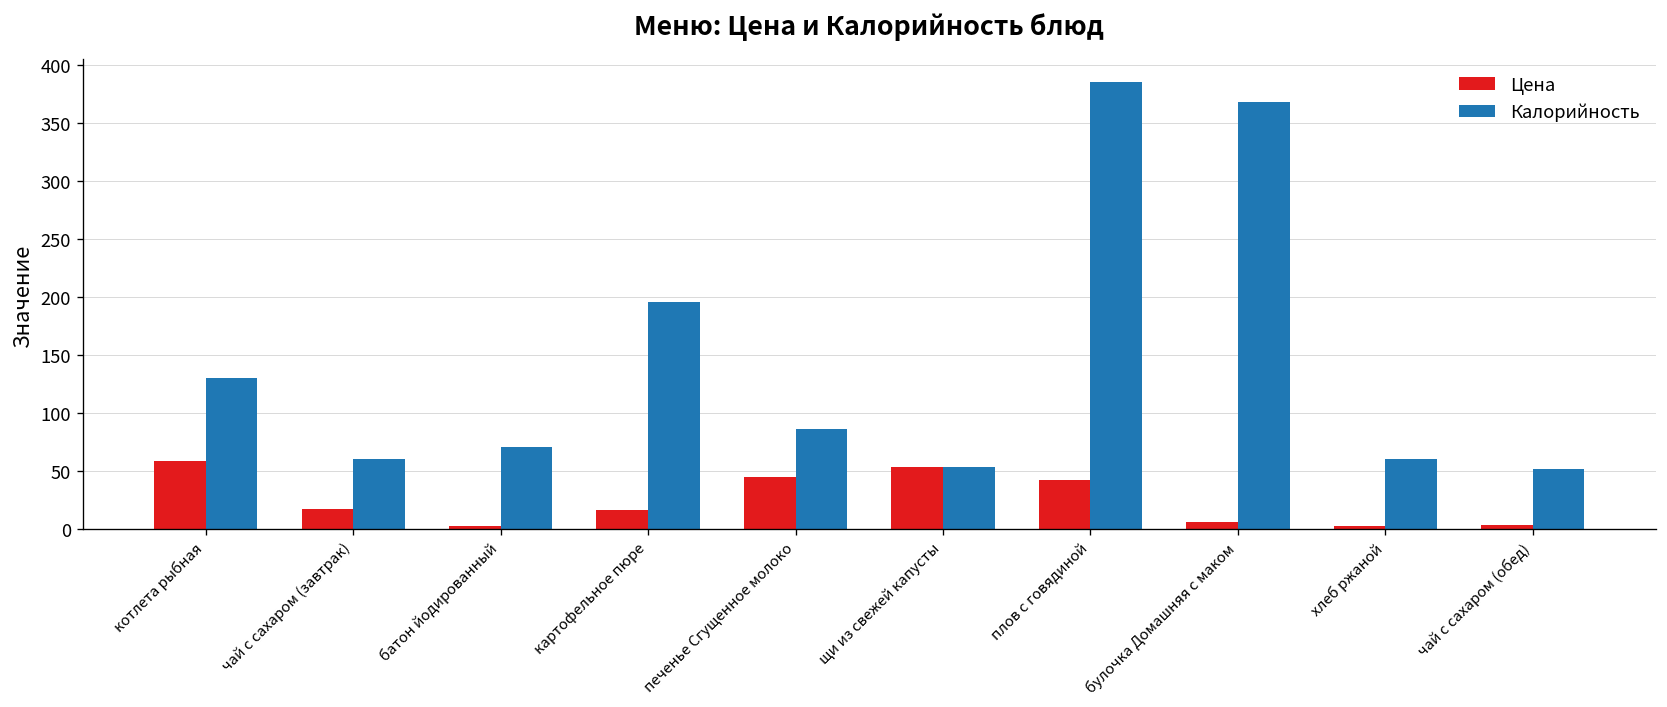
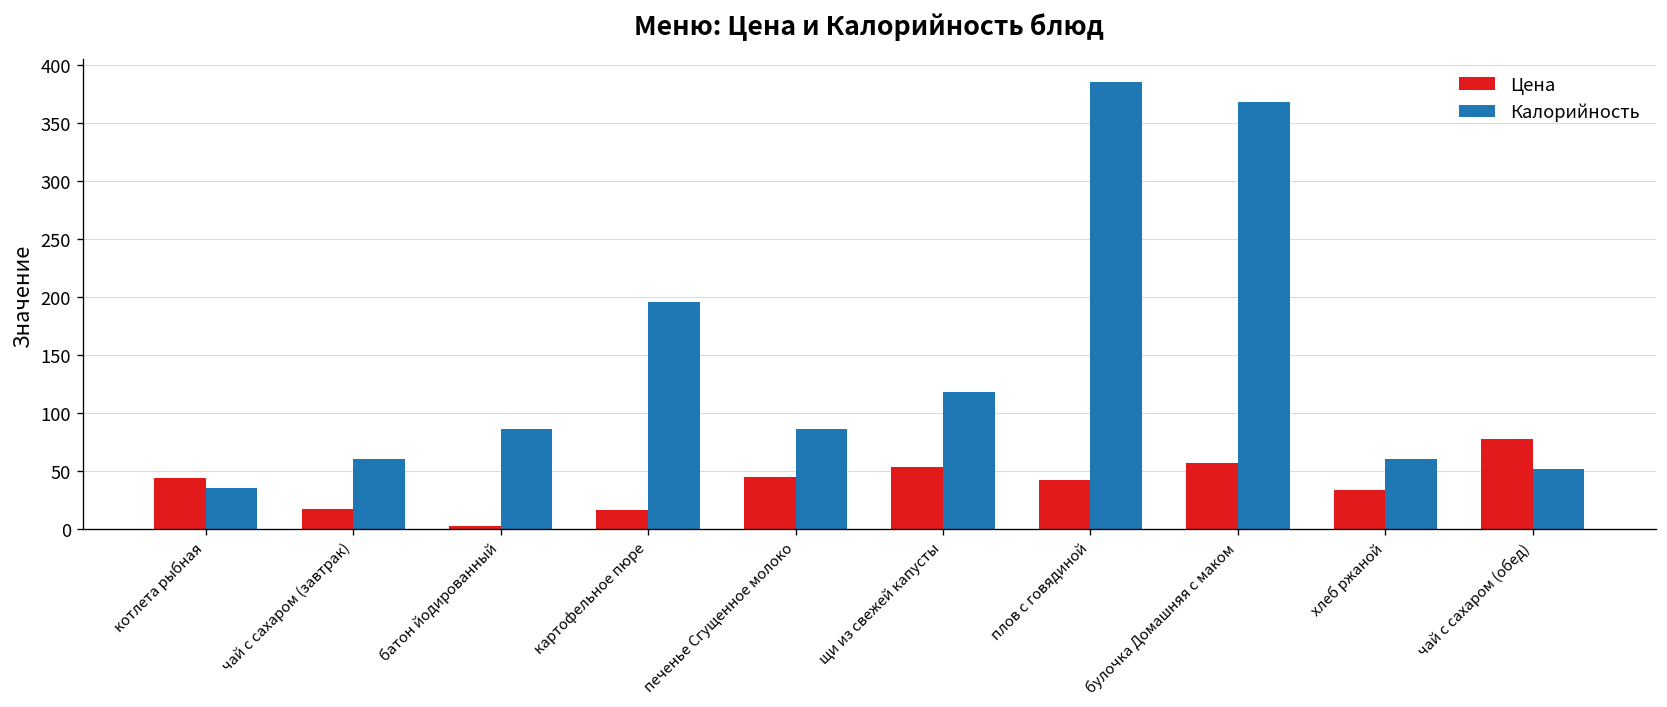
  {
    "Цена": {
-     "котлета рыбная": 60,
+     "котлета рыбная": 40,
      "чай с сахаром (завтрак)": 20,
      "картофельное пюре": 20,
      "печенье Сгущенное молоко": 40,
      "щи из свежей капусты": 50,
      "плов с говядиной": 40,
-     "булочка Домашняя с маком": 10,
-     "хлеб ржаной": 0,
-     "чай с сахаром (обед)": 0
+     "булочка Домашняя с маком": 60,
+     "хлеб ржаной": 30,
+     "чай с сахаром (обед)": 80
    },
    "Калорийность": {
-     "котлета рыбная": 130,
+     "котлета рыбная": 40,
      "чай с сахаром (завтрак)": 60,
-     "батон йодированный": 70,
+     "батон йодированный": 90,
      "картофельное пюре": 200,
      "печенье Сгущенное молоко": 90,
-     "щи из свежей капусты": 50,
+     "щи из свежей капусты": 120,
      "плов с говядиной": 390,
      "булочка Домашняя с маком": 370,
      "хлеб ржаной": 60,
      "чай с сахаром (обед)": 50
    }
  }
